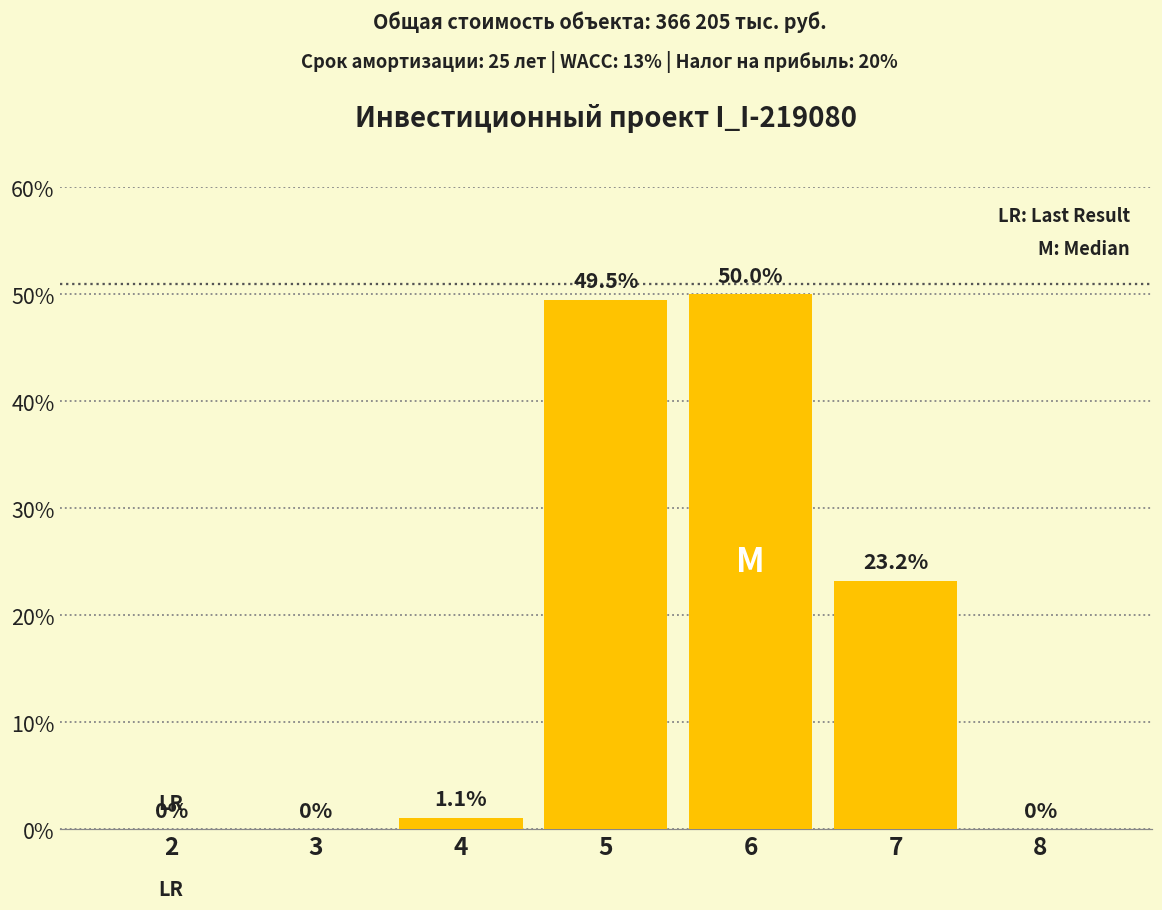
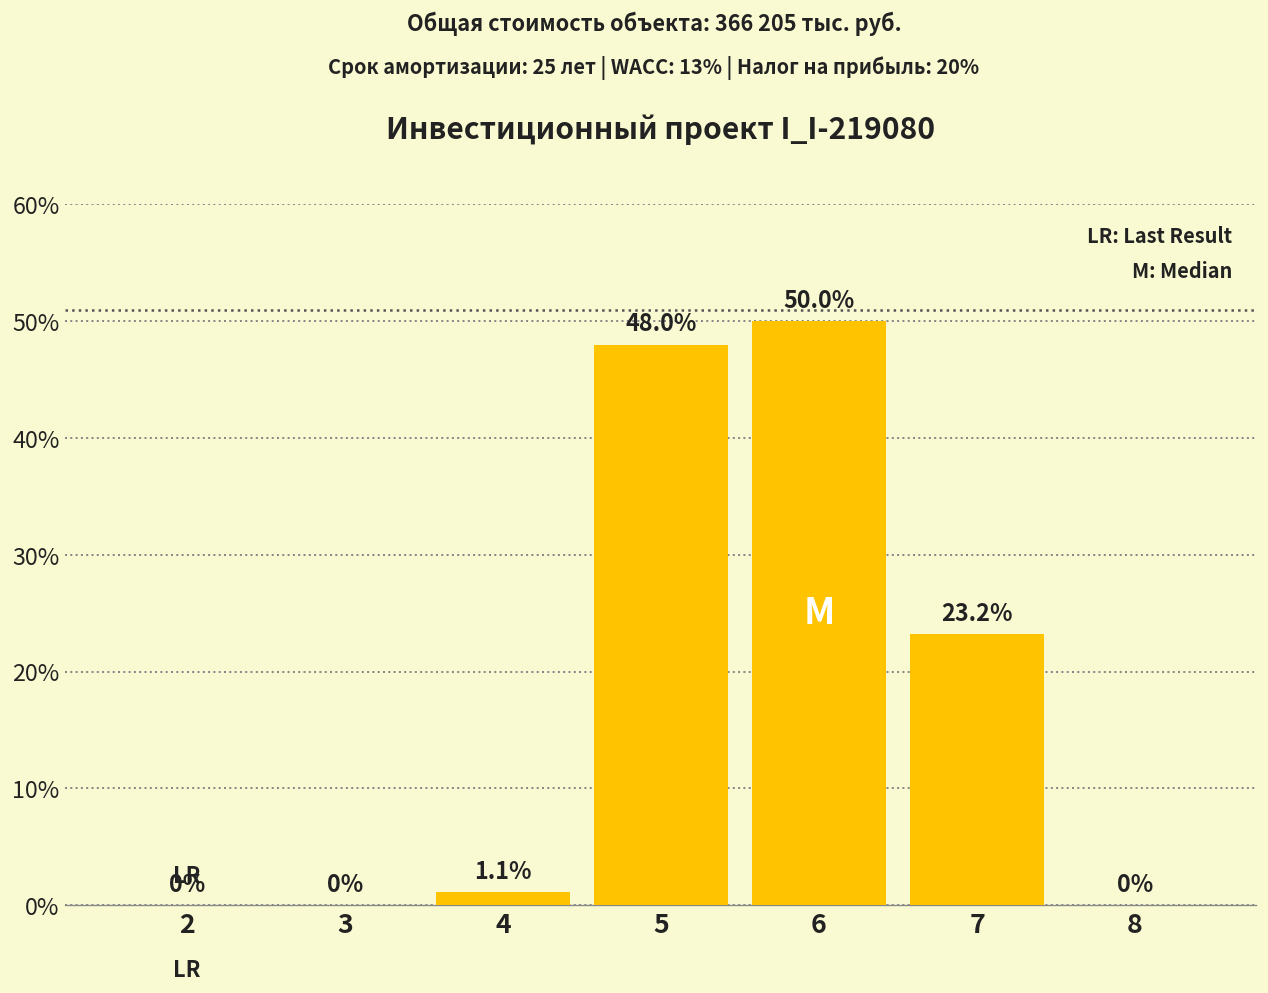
  {
    "3": "0%",
    "4": "1.1%",
-   "5": "49.5%",
+   "5": "48.0%",
    "6": "50.0%",
    "7": "23.2%",
    "8": "0%"
  }
